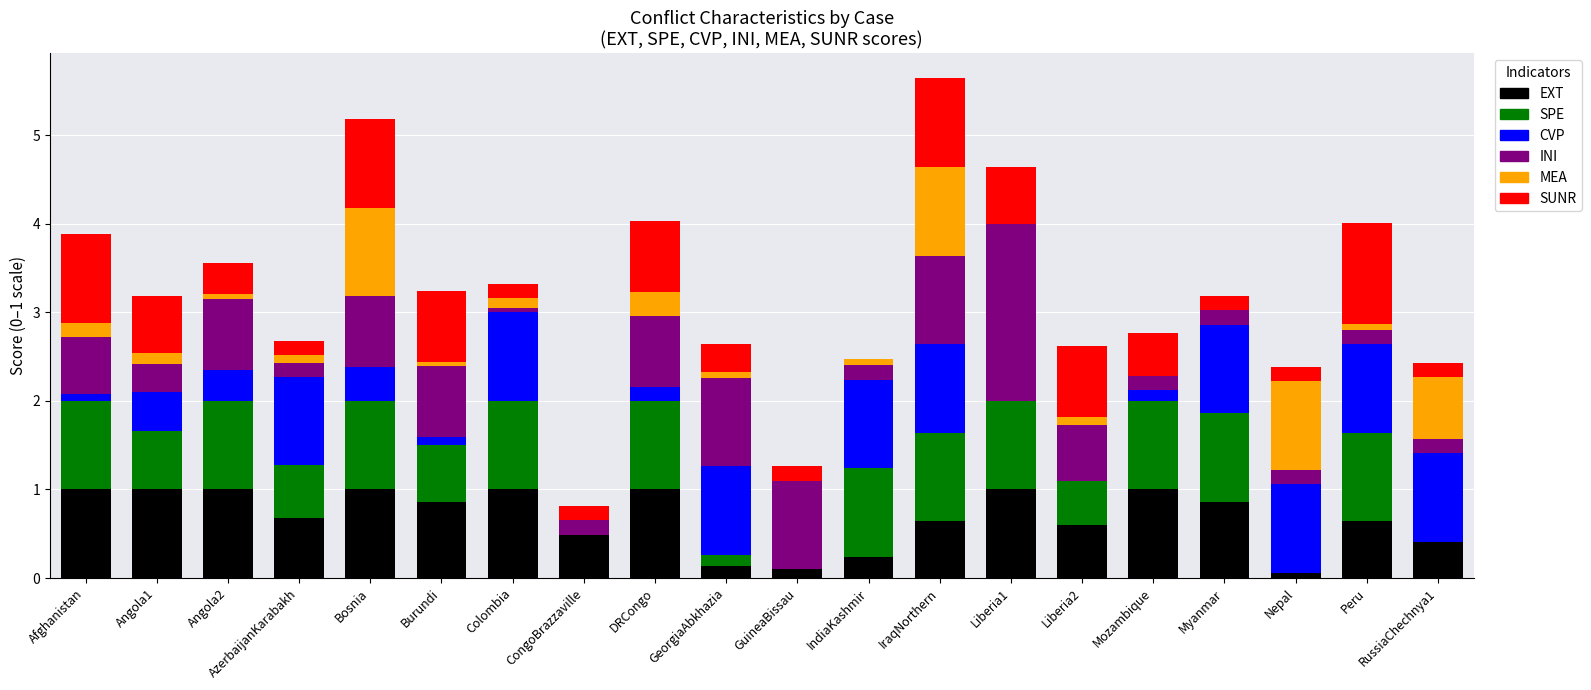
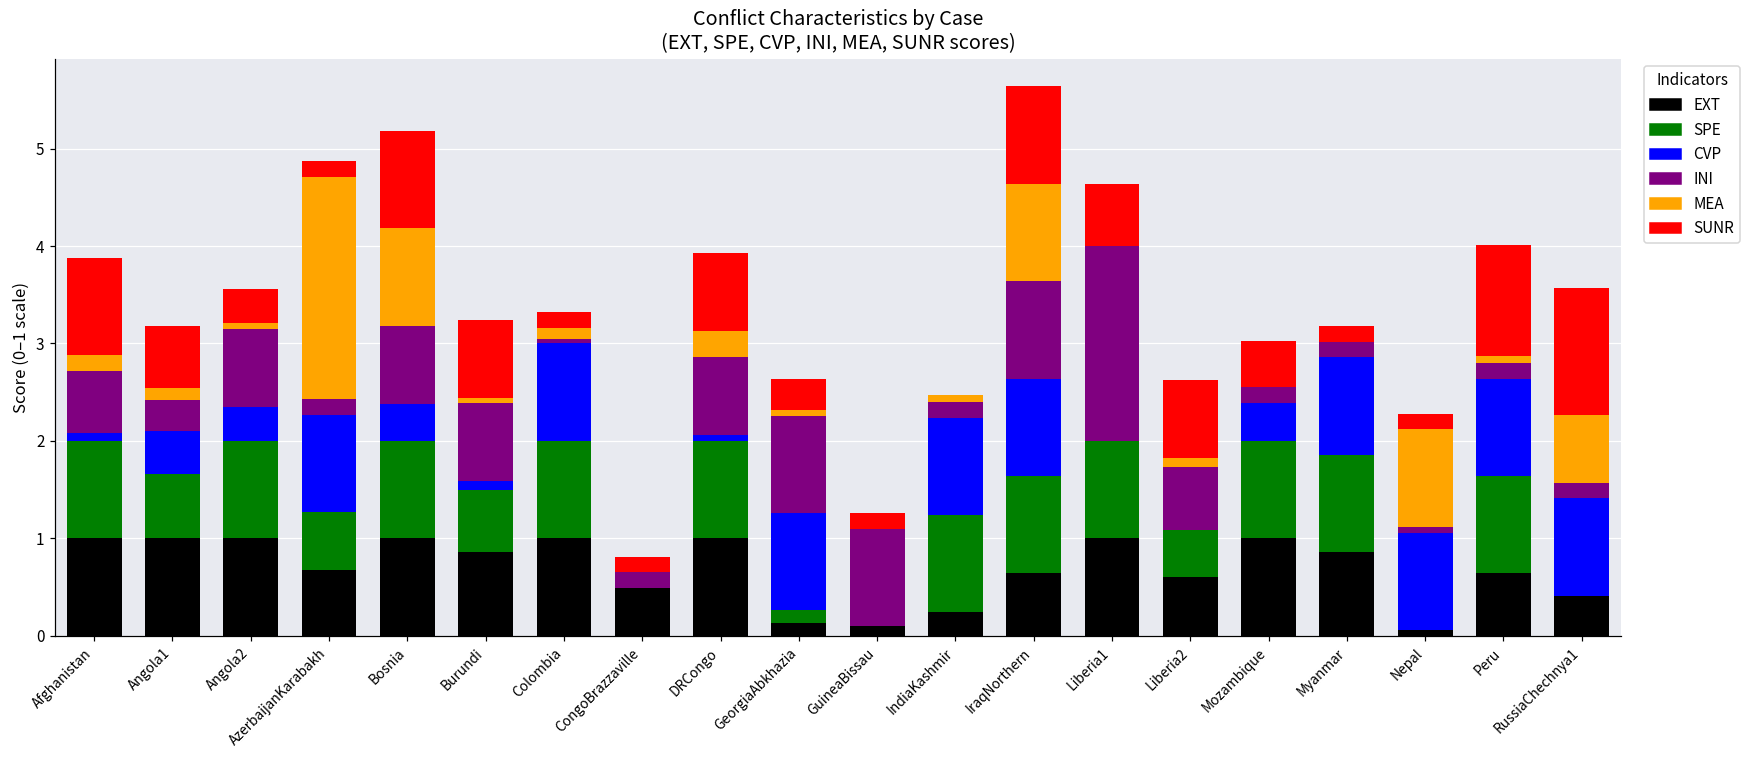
  {
    "EXT": {
      "Afghanistan": 1.0,
      "Angola1": 1.0,
      "Angola2": 1.0,
      "AzerbaijanKarabakh": 0.7,
      "Bosnia": 1.0,
      "Burundi": 0.9,
      "Colombia": 1.0,
      "CongoBrazzaville": 0.5,
      "DRCongo": 1.0,
      "GeorgiaAbkhazia": 0.1,
      "GuineaBissau": 0.1,
      "IndiaKashmir": 0.2,
      "IraqNorthern": 0.6,
      "Liberia1": 1.0,
      "Liberia2": 0.6,
      "Mozambique": 1.0,
      "Myanmar": 0.9,
      "Nepal": 0.1,
      "Peru": 0.6,
      "RussiaChechnya1": 0.4
    },
    "SPE": {
      "Afghanistan": 1.0,
      "Angola1": 0.7,
      "Angola2": 1.0,
      "AzerbaijanKarabakh": 0.6,
      "Bosnia": 1.0,
      "Burundi": 0.6,
      "Colombia": 1.0,
      "CongoBrazzaville": 0.0,
      "DRCongo": 1.0,
      "GeorgiaAbkhazia": 0.1,
      "GuineaBissau": 0.0,
      "IndiaKashmir": 1.0,
      "IraqNorthern": 1.0,
      "Liberia1": 1.0,
      "Liberia2": 0.5,
      "Mozambique": 1.0,
      "Myanmar": 1.0,
      "Nepal": 0.0,
      "Peru": 1.0,
      "RussiaChechnya1": 0.0
    },
    "CVP": {
      "Afghanistan": 0.1,
      "Angola1": 0.4,
      "Angola2": 0.4,
      "AzerbaijanKarabakh": 1.0,
      "Bosnia": 0.4,
      "Burundi": 0.1,
      "Colombia": 1.0,
      "CongoBrazzaville": 0.0,
-     "DRCongo": 0.2,
+     "DRCongo": 0.1,
      "GeorgiaAbkhazia": 1.0,
      "GuineaBissau": 0.0,
      "IndiaKashmir": 1.0,
      "IraqNorthern": 1.0,
      "Liberia1": 0.0,
      "Liberia2": 0.0,
-     "Mozambique": 0.1,
+     "Mozambique": 0.4,
      "Myanmar": 1.0,
      "Nepal": 1.0,
      "Peru": 1.0,
      "RussiaChechnya1": 1.0
    },
    "INI": {
      "Afghanistan": 0.6,
      "Angola1": 0.3,
      "Angola2": 0.8,
      "AzerbaijanKarabakh": 0.2,
      "Bosnia": 0.8,
      "Burundi": 0.8,
      "Colombia": 0.0,
      "CongoBrazzaville": 0.2,
      "DRCongo": 0.8,
      "GeorgiaAbkhazia": 1.0,
      "GuineaBissau": 1.0,
      "IndiaKashmir": 0.2,
      "IraqNorthern": 1.0,
      "Liberia1": 2.0,
      "Liberia2": 0.6,
      "Mozambique": 0.2,
      "Myanmar": 0.2,
-     "Nepal": 0.2,
+     "Nepal": 0.1,
      "Peru": 0.2,
      "RussiaChechnya1": 0.2
    },
    "MEA": {
      "Afghanistan": 0.2,
      "Angola1": 0.1,
      "Angola2": 0.1,
-     "AzerbaijanKarabakh": 0.1,
+     "AzerbaijanKarabakh": 2.3,
      "Bosnia": 1.0,
      "Burundi": 0.0,
      "Colombia": 0.1,
      "CongoBrazzaville": 0.0,
      "DRCongo": 0.3,
      "GeorgiaAbkhazia": 0.1,
      "GuineaBissau": 0.0,
      "IndiaKashmir": 0.1,
      "IraqNorthern": 1.0,
      "Liberia1": 0.0,
      "Liberia2": 0.1,
      "Mozambique": 0.0,
      "Myanmar": 0.0,
      "Nepal": 1.0,
      "Peru": 0.1,
      "RussiaChechnya1": 0.7
    },
    "SUNR": {
      "Afghanistan": 1.0,
      "Angola1": 0.6,
      "Angola2": 0.4,
      "AzerbaijanKarabakh": 0.2,
      "Bosnia": 1.0,
      "Burundi": 0.8,
      "Colombia": 0.2,
      "CongoBrazzaville": 0.2,
      "DRCongo": 0.8,
      "GeorgiaAbkhazia": 0.3,
      "GuineaBissau": 0.2,
      "IndiaKashmir": 0.0,
      "IraqNorthern": 1.0,
      "Liberia1": 0.6,
      "Liberia2": 0.8,
      "Mozambique": 0.5,
      "Myanmar": 0.2,
      "Nepal": 0.2,
      "Peru": 1.1,
-     "RussiaChechnya1": 0.2
+     "RussiaChechnya1": 1.3
    }
  }
